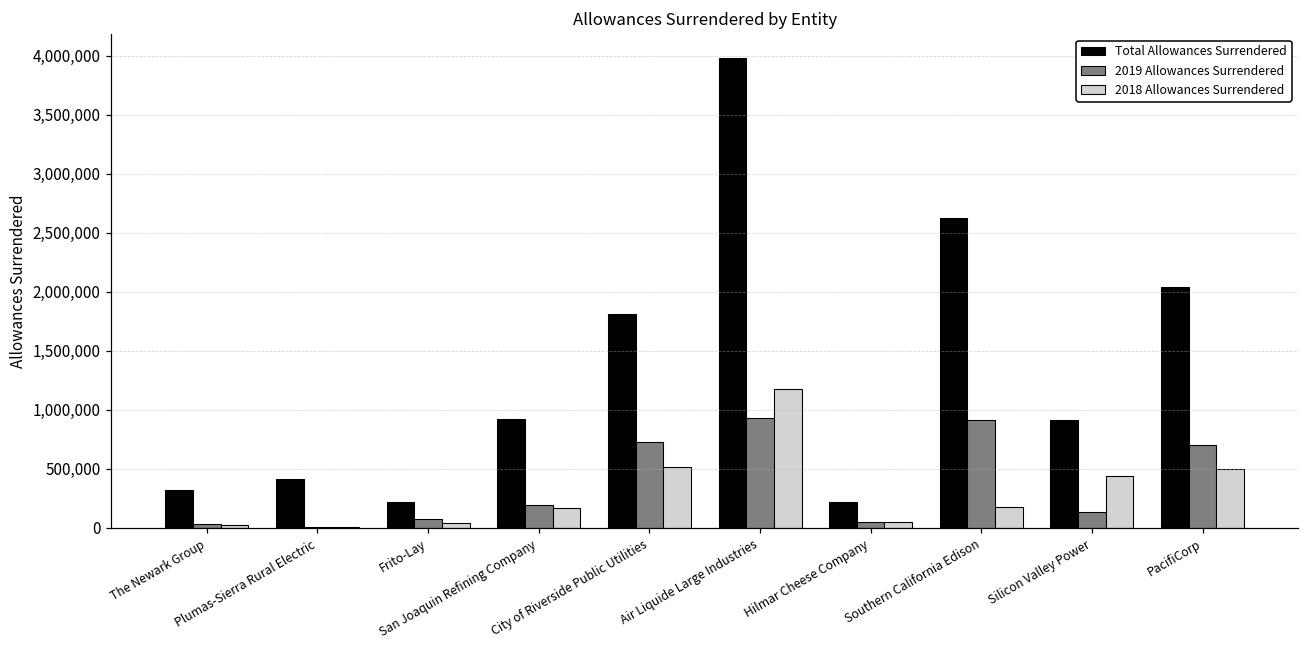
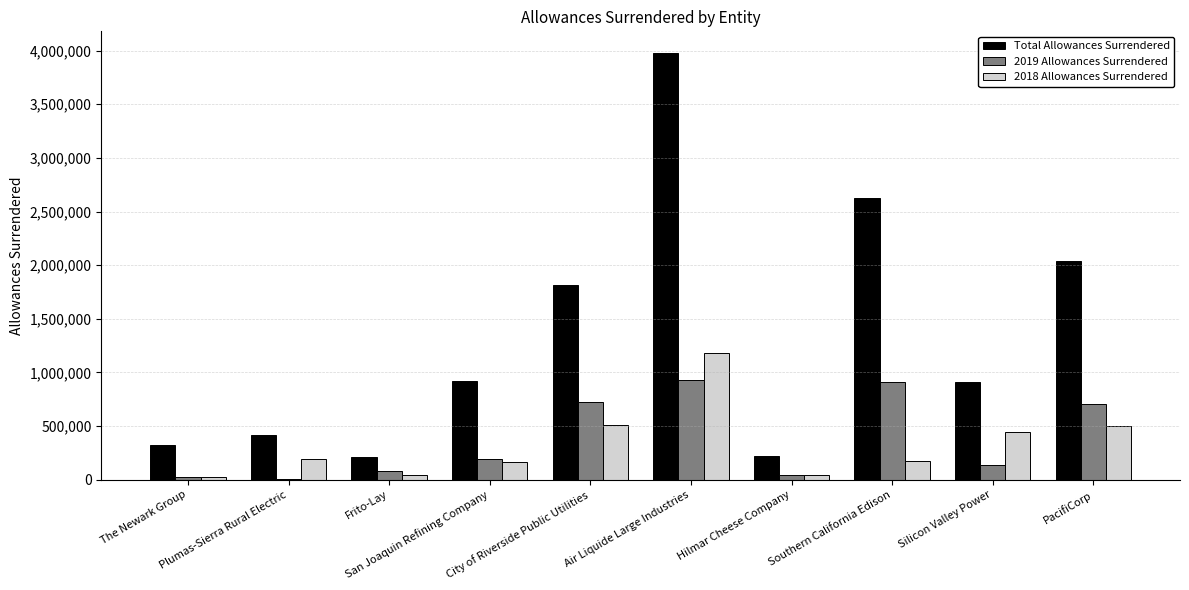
  {
    "Total Allowances Surrendered": {
      "The Newark Group": "320,000",
      "Plumas-Sierra Rural Electric": "410,000",
      "Frito-Lay": "220,000",
      "San Joaquin Refining Company": "920,000",
      "City of Riverside Public Utilities": "1,810,000",
      "Air Liquide Large Industries": "3,980,000",
      "Hilmar Cheese Company": "220,000",
      "Southern California Edison": "2,630,000",
      "Silicon Valley Power": "910,000",
      "PacifiCorp": "2,040,000"
    },
    "2019 Allowances Surrendered": {
      "The Newark Group": "30,000",
      "Frito-Lay": "80,000",
      "San Joaquin Refining Company": "190,000",
      "City of Riverside Public Utilities": "720,000",
      "Air Liquide Large Industries": "930,000",
      "Hilmar Cheese Company": "50,000",
      "Southern California Edison": "910,000",
      "Silicon Valley Power": "140,000",
      "PacifiCorp": "700,000"
    },
    "2018 Allowances Surrendered": {
      "The Newark Group": "20,000",
-     "Plumas-Sierra Rural Electric": "0",
+     "Plumas-Sierra Rural Electric": "190,000",
      "Frito-Lay": "40,000",
      "San Joaquin Refining Company": "170,000",
      "City of Riverside Public Utilities": "510,000",
      "Air Liquide Large Industries": "1,180,000",
      "Hilmar Cheese Company": "50,000",
      "Southern California Edison": "180,000",
      "Silicon Valley Power": "440,000",
      "PacifiCorp": "500,000"
    }
  }
